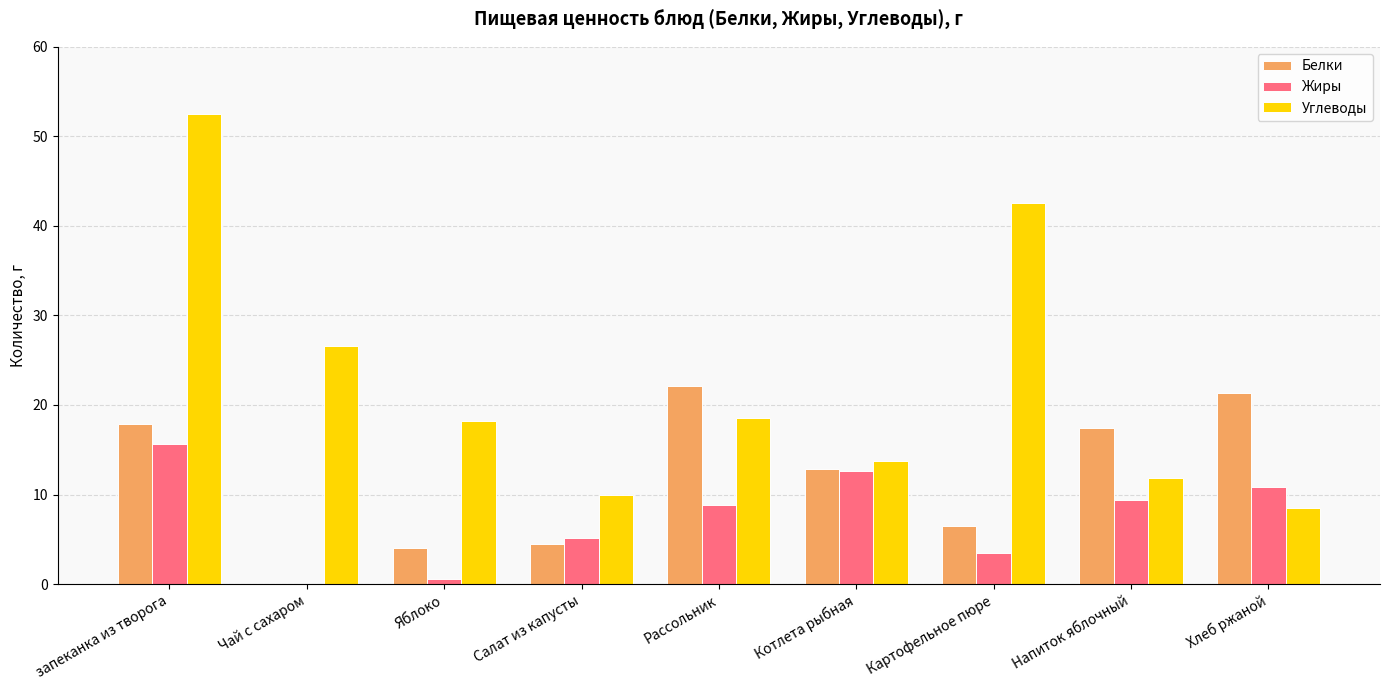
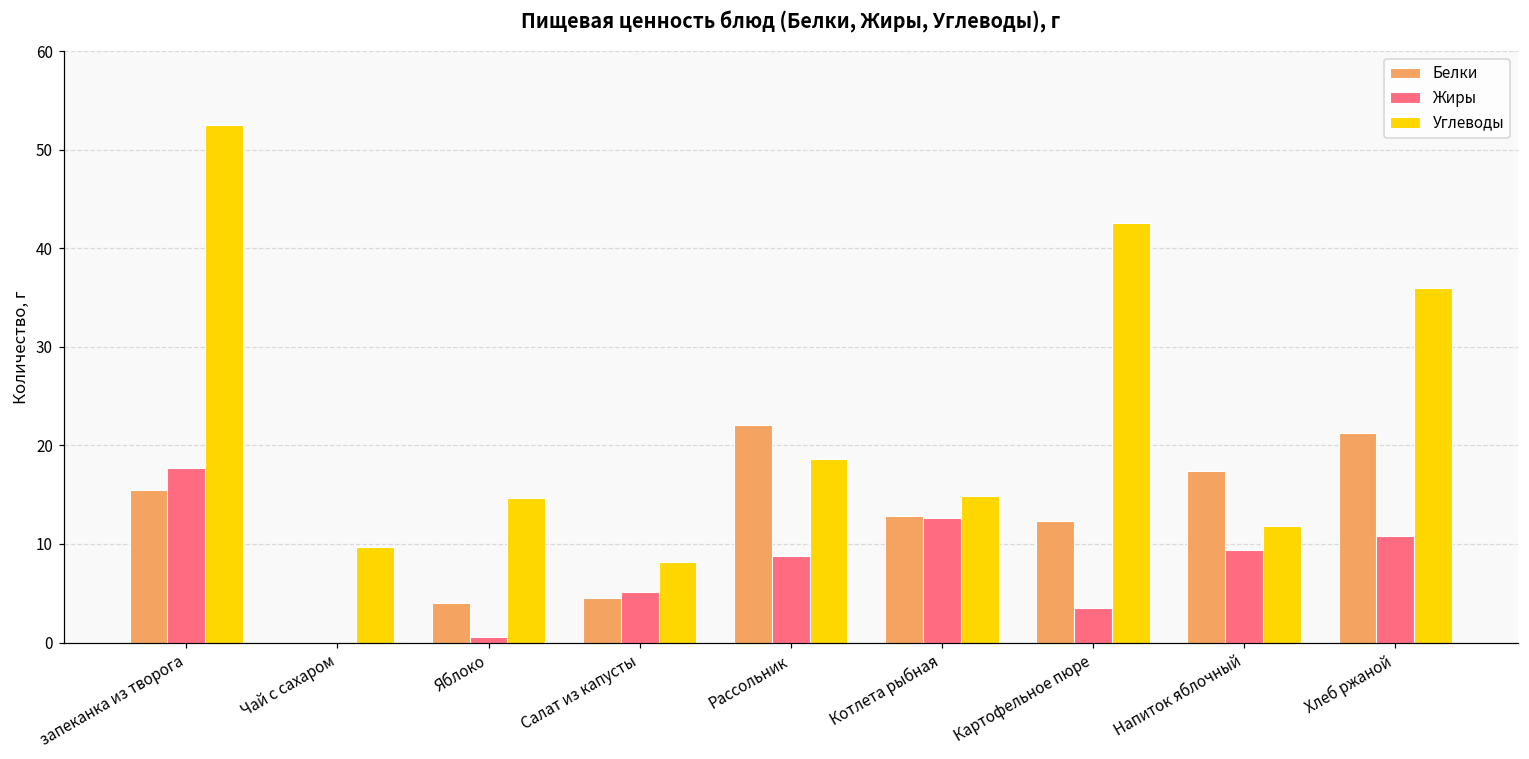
  {
    "Белки": {
-     "запеканка из творога": 18,
+     "запеканка из творога": 16,
      "Чай с сахаром": 0,
      "Яблоко": 4,
      "Салат из капусты": 5,
      "Рассольник": 22,
      "Котлета рыбная": 13,
-     "Картофельное пюре": 7,
+     "Картофельное пюре": 12,
      "Напиток яблочный": 17,
      "Хлеб ржаной": 21
    },
    "Жиры": {
-     "запеканка из творога": 16,
+     "запеканка из творога": 18,
      "Чай с сахаром": 0,
      "Яблоко": 1,
      "Салат из капусты": 5,
      "Рассольник": 9,
      "Котлета рыбная": 13,
      "Картофельное пюре": 4,
      "Напиток яблочный": 9,
      "Хлеб ржаной": 11
    },
    "Углеводы": {
      "запеканка из творога": 53,
-     "Чай с сахаром": 27,
-     "Яблоко": 18,
-     "Салат из капусты": 10,
+     "Чай с сахаром": 10,
+     "Яблоко": 15,
+     "Салат из капусты": 8,
      "Рассольник": 19,
-     "Котлета рыбная": 14,
+     "Котлета рыбная": 15,
      "Картофельное пюре": 43,
      "Напиток яблочный": 12,
-     "Хлеб ржаной": 9
+     "Хлеб ржаной": 36
    }
  }
